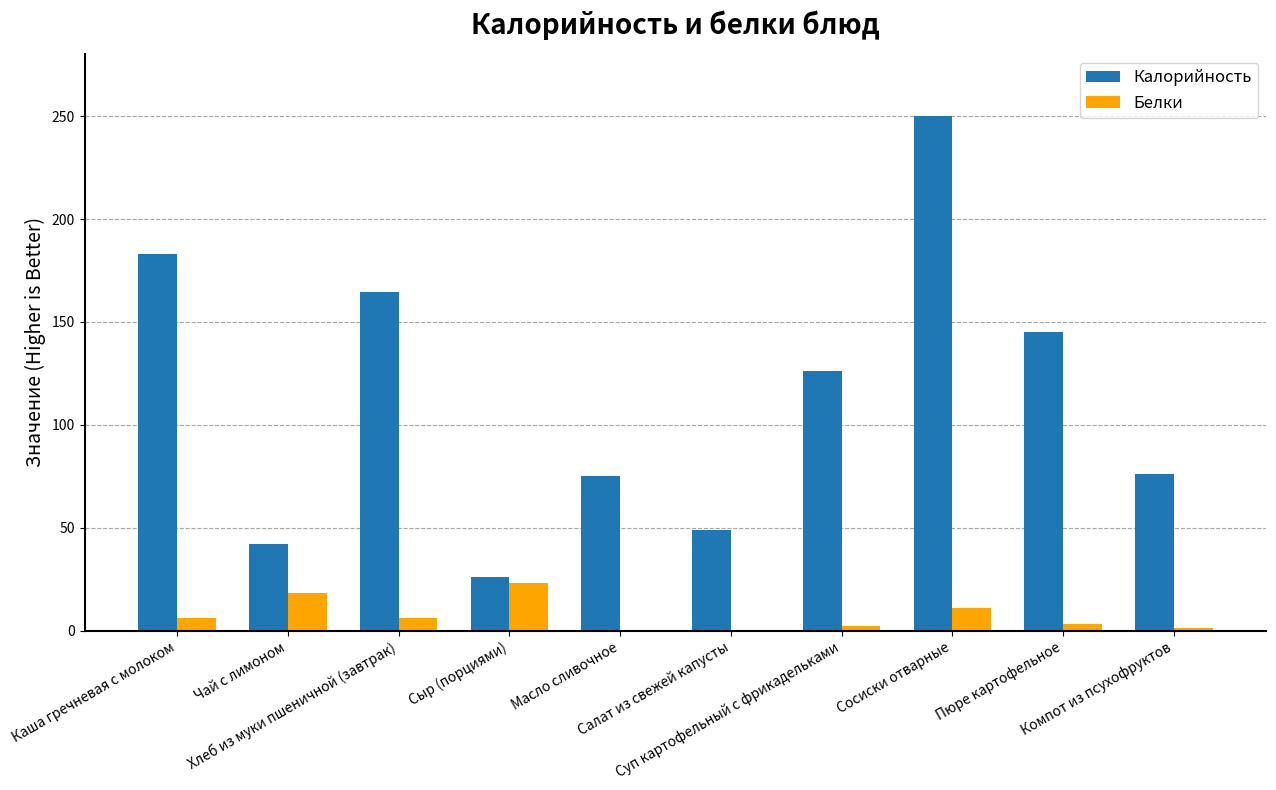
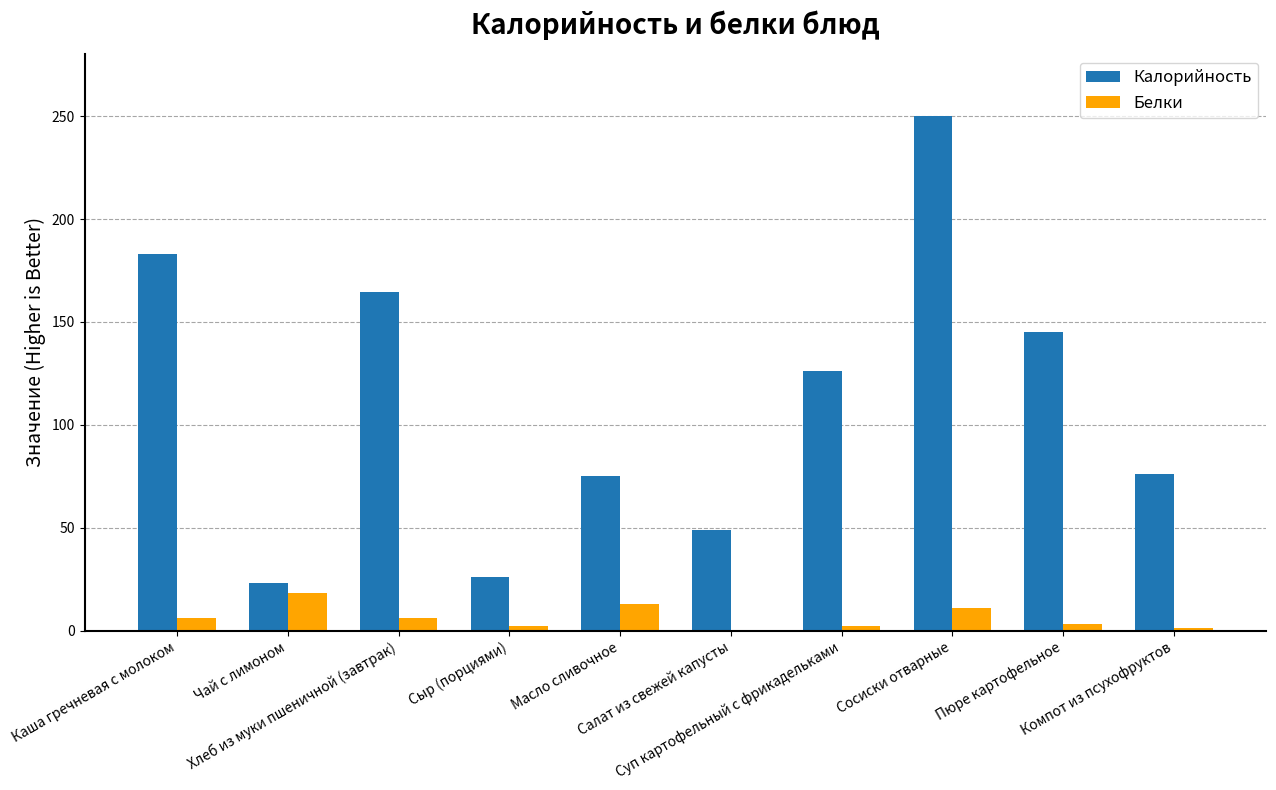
  {
    "Калорийность": {
      "Каша гречневая с молоком": 183,
-     "Чай с лимоном": 42,
+     "Чай с лимоном": 23,
      "Хлеб из муки пшеничной (завтрак)": 164,
      "Сыр (порциями)": 26,
      "Масло сливочное": 75,
      "Салат из свежей капусты": 49,
      "Суп картофельный с фрикадельками": 126,
      "Сосиски отварные": 250,
      "Пюре картофельное": 145,
      "Компот из псухофруктов": 76
    },
    "Белки": {
      "Каша гречневая с молоком": 6,
      "Чай с лимоном": 18,
      "Хлеб из муки пшеничной (завтрак)": 6,
-     "Сыр (порциями)": 23,
-     "Масло сливочное": 0,
+     "Сыр (порциями)": 2,
+     "Масло сливочное": 13,
      "Салат из свежей капусты": 0,
      "Суп картофельный с фрикадельками": 2,
      "Сосиски отварные": 11,
      "Пюре картофельное": 3
    }
  }
